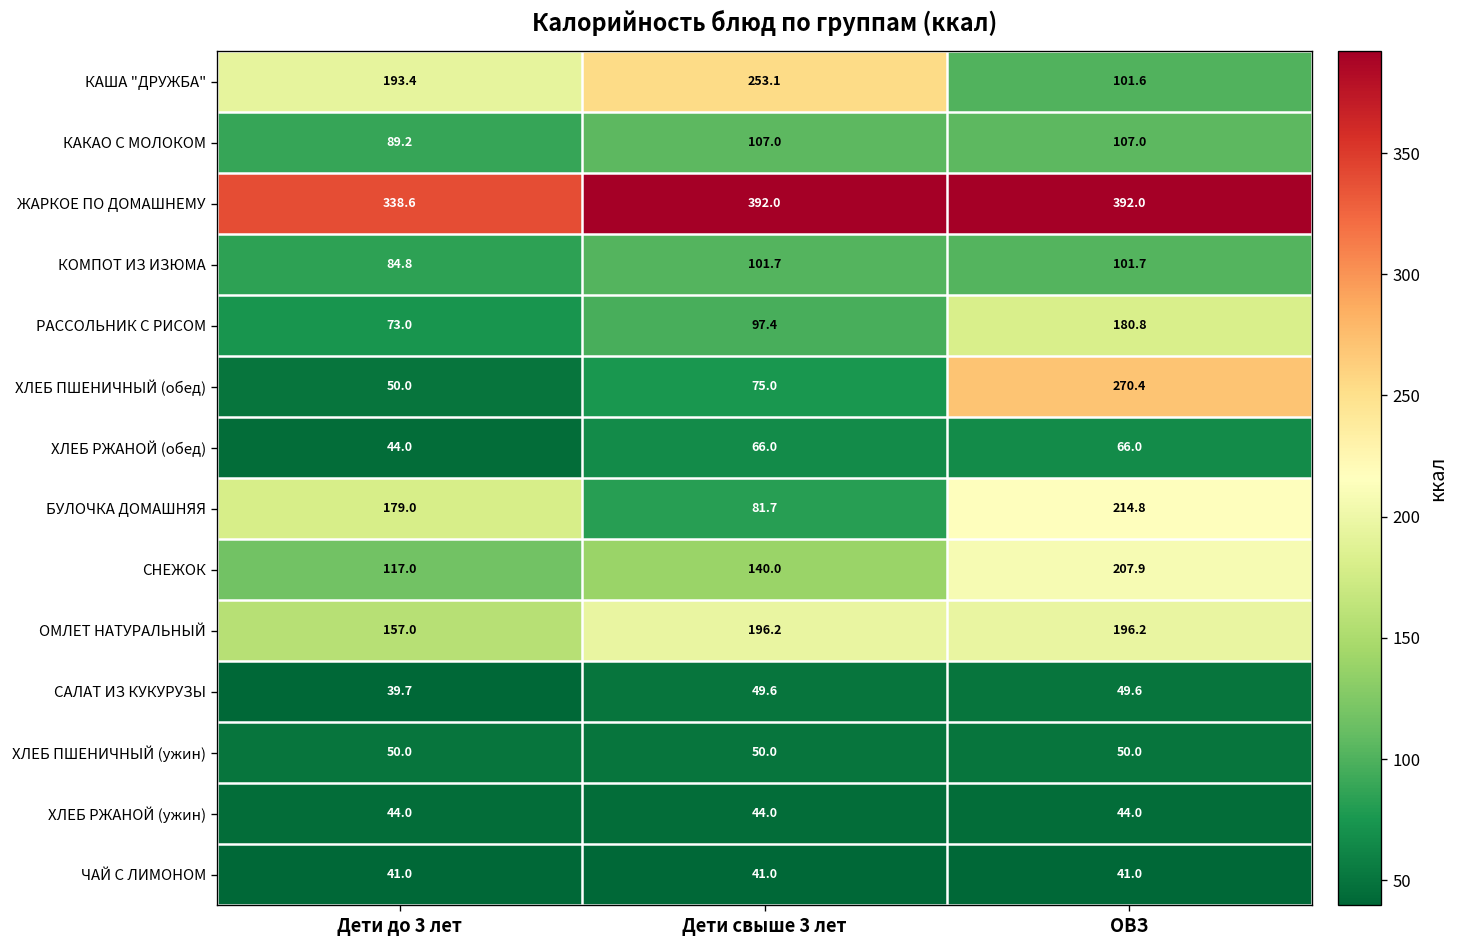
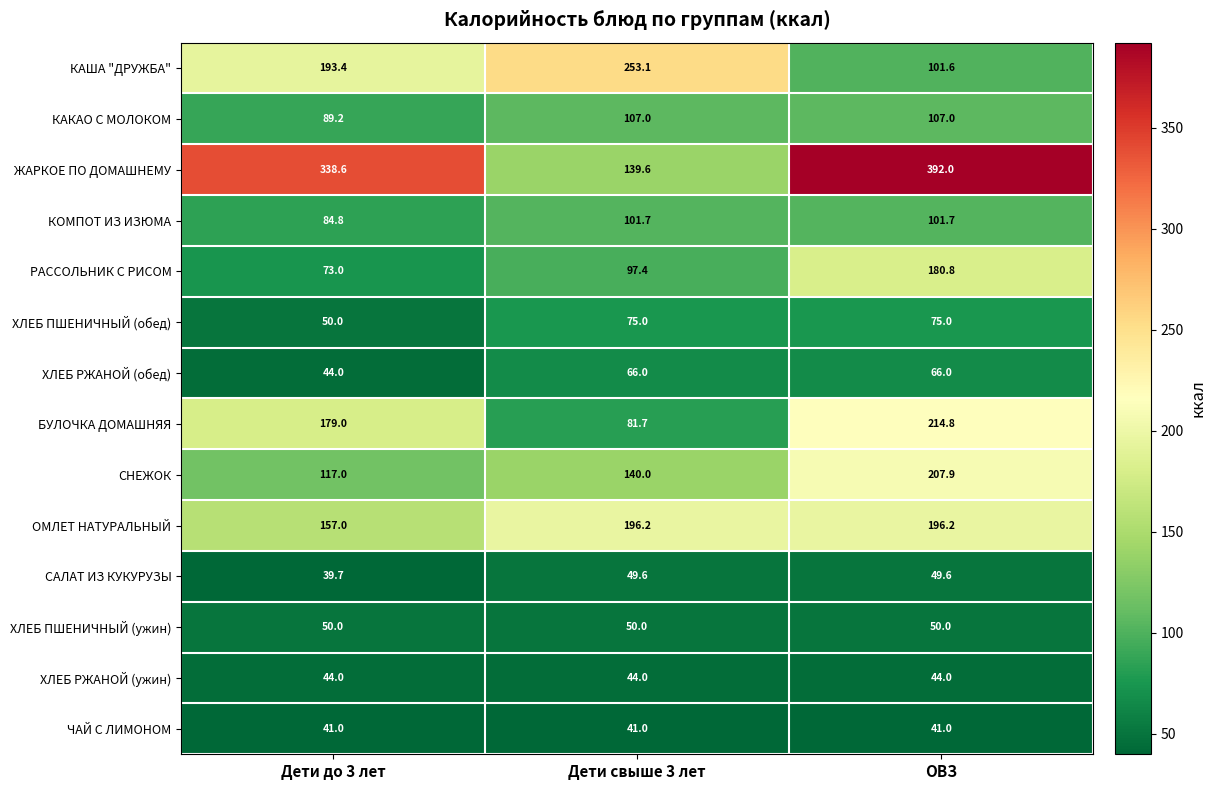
  {
    "КАША \"ДРУЖБА\"": {
      "Дети до 3 лет": 193.4,
      "Дети свыше 3 лет": 253.1,
      "ОВЗ": 101.6
    },
    "КАКАО С МОЛОКОМ": {
      "Дети до 3 лет": 89.2,
      "Дети свыше 3 лет": 107.0,
      "ОВЗ": 107.0
    },
    "ЖАРКОЕ ПО ДОМАШНЕМУ": {
      "Дети до 3 лет": 338.6,
-     "Дети свыше 3 лет": 392.0,
+     "Дети свыше 3 лет": 139.6,
      "ОВЗ": 392.0
    },
    "КОМПОТ ИЗ ИЗЮМА": {
      "Дети до 3 лет": 84.8,
      "Дети свыше 3 лет": 101.7,
      "ОВЗ": 101.7
    },
    "РАССОЛЬНИК С РИСОМ": {
      "Дети до 3 лет": 73.0,
      "Дети свыше 3 лет": 97.4,
      "ОВЗ": 180.8
    },
    "ХЛЕБ ПШЕНИЧНЫЙ (обед)": {
      "Дети до 3 лет": 50.0,
      "Дети свыше 3 лет": 75.0,
-     "ОВЗ": 270.4
+     "ОВЗ": 75.0
    },
    "ХЛЕБ РЖАНОЙ (обед)": {
      "Дети до 3 лет": 44.0,
      "Дети свыше 3 лет": 66.0,
      "ОВЗ": 66.0
    },
    "БУЛОЧКА ДОМАШНЯЯ": {
      "Дети до 3 лет": 179.0,
      "Дети свыше 3 лет": 81.7,
      "ОВЗ": 214.8
    },
    "СНЕЖОК": {
      "Дети до 3 лет": 117.0,
      "Дети свыше 3 лет": 140.0,
      "ОВЗ": 207.9
    },
    "ОМЛЕТ НАТУРАЛЬНЫЙ": {
      "Дети до 3 лет": 157.0,
      "Дети свыше 3 лет": 196.2,
      "ОВЗ": 196.2
    },
    "САЛАТ ИЗ КУКУРУЗЫ": {
      "Дети до 3 лет": 39.7,
      "Дети свыше 3 лет": 49.6,
      "ОВЗ": 49.6
    },
    "ХЛЕБ ПШЕНИЧНЫЙ (ужин)": {
      "Дети до 3 лет": 50.0,
      "Дети свыше 3 лет": 50.0,
      "ОВЗ": 50.0
    },
    "ХЛЕБ РЖАНОЙ (ужин)": {
      "Дети до 3 лет": 44.0,
      "Дети свыше 3 лет": 44.0,
      "ОВЗ": 44.0
    },
    "ЧАЙ С ЛИМОНОМ": {
      "Дети до 3 лет": 41.0,
      "Дети свыше 3 лет": 41.0,
      "ОВЗ": 41.0
    }
  }
